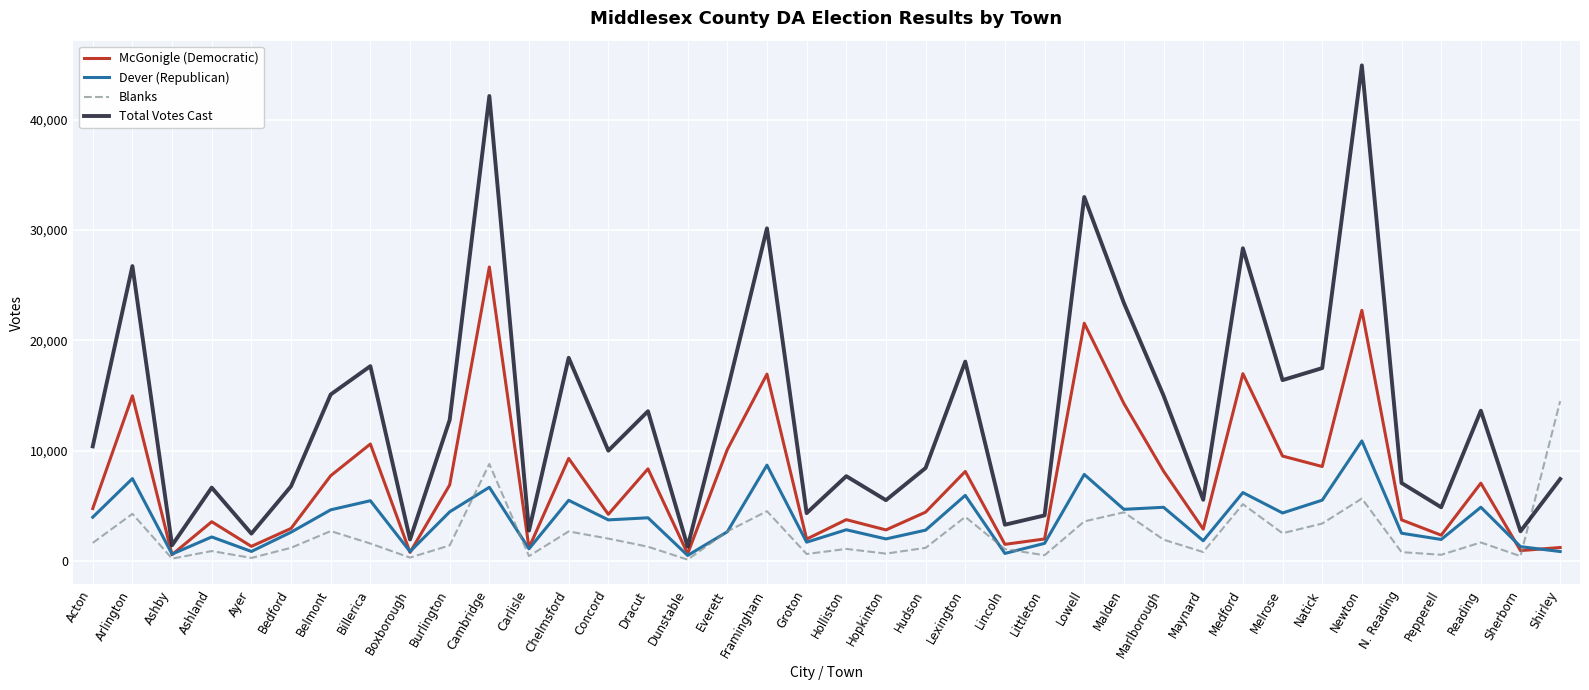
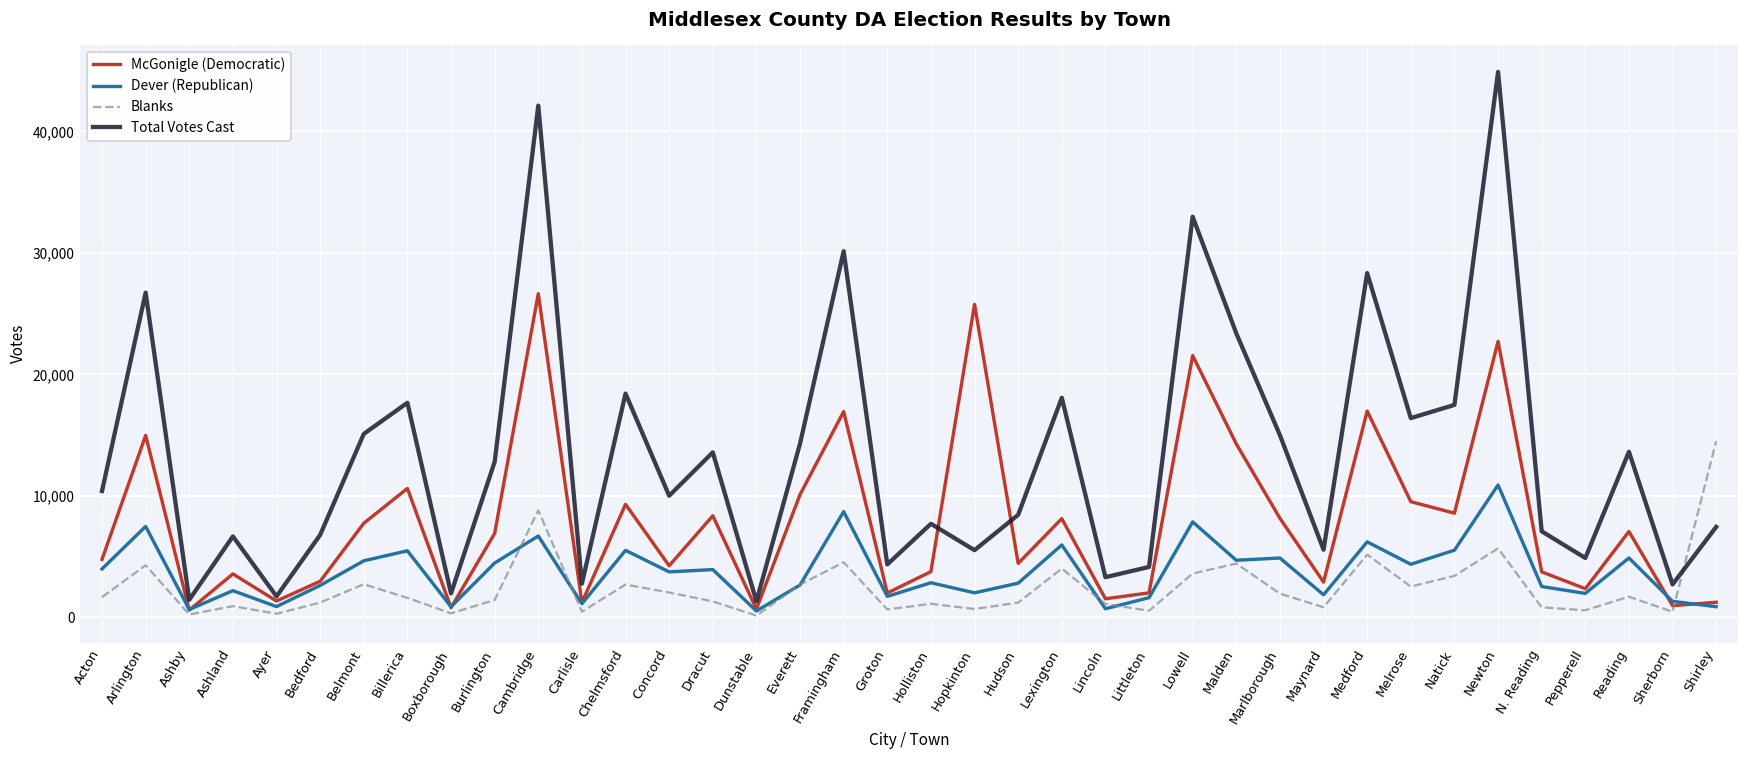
  {
    "McGonigle (Democratic)": {
      "Acton": "4,800",
      "Arlington": "15,000",
      "Ashland": "3,600",
      "Ayer": "1,300",
      "Bedford": "3,000",
      "Belmont": "7,700",
      "Billerica": "10,600",
      "Burlington": "6,900",
      "Cambridge": "26,600",
      "Chelmsford": "9,300",
      "Concord": "4,200",
      "Dracut": "8,400",
      "Everett": "10,100",
      "Framingham": "16,900",
      "Groton": "2,000",
      "Holliston": "3,800",
-     "Hopkinton": "2,800",
+     "Hopkinton": "25,800",
      "Hudson": "4,400",
      "Lexington": "8,100",
      "Lincoln": "1,500",
      "Littleton": "2,000",
      "Lowell": "21,500",
      "Malden": "14,300",
      "Marlborough": "8,100",
      "Maynard": "2,900",
      "Medford": "17,000",
      "Melrose": "9,500",
      "Natick": "8,600",
      "Newton": "22,700",
      "N. Reading": "3,700",
      "Pepperell": "2,300",
      "Reading": "7,100",
      "Sherborn": "900",
      "Shirley": "1,200"
    },
    "Dever (Republican)": {
      "Acton": "4,000",
      "Arlington": "7,500",
      "Ashland": "2,200",
      "Ayer": "900",
      "Bedford": "2,600",
      "Belmont": "4,600",
      "Billerica": "5,500",
      "Burlington": "4,500",
      "Cambridge": "6,700",
      "Chelmsford": "5,500",
      "Concord": "3,700",
      "Dracut": "3,900",
      "Framingham": "8,700",
      "Groton": "1,700",
      "Holliston": "2,800",
      "Hopkinton": "2,000",
      "Hudson": "2,800",
      "Lexington": "6,000",
      "Lincoln": "700",
      "Littleton": "1,600",
      "Lowell": "7,800",
      "Malden": "4,700",
      "Marlborough": "4,900",
      "Maynard": "1,800",
      "Medford": "6,200",
      "Melrose": "4,400",
      "Natick": "5,500",
      "Newton": "10,900",
      "N. Reading": "2,500",
      "Pepperell": "2,000",
      "Reading": "4,900",
      "Sherborn": "1,300",
      "Shirley": "900"
    },
    "Blanks": {
      "Acton": "1,600",
      "Arlington": "4,300",
      "Ashby": "200",
      "Ashland": "900",
      "Ayer": "300",
      "Bedford": "1,200",
      "Belmont": "2,700",
      "Billerica": "1,600",
      "Boxborough": "300",
      "Burlington": "1,400",
      "Cambridge": "8,800",
      "Carlisle": "500",
      "Chelmsford": "2,700",
      "Concord": "2,000",
      "Dracut": "1,300",
      "Dunstable": "100",
      "Framingham": "4,500",
      "Groton": "600",
      "Holliston": "1,100",
      "Hopkinton": "700",
      "Hudson": "1,200",
      "Lexington": "4,000",
      "Lincoln": "1,100",
      "Littleton": "500",
      "Lowell": "3,600",
      "Malden": "4,400",
      "Marlborough": "1,900",
      "Maynard": "800",
      "Medford": "5,200",
      "Melrose": "2,500",
      "Natick": "3,400",
      "Newton": "5,700",
      "N. Reading": "800",
      "Pepperell": "600",
      "Reading": "1,700",
      "Sherborn": "400",
      "Shirley": "14,500"
    },
    "Total Votes Cast": {
      "Acton": "10,400",
      "Arlington": "26,700",
      "Ashby": "1,400",
      "Ashland": "6,700",
-     "Ayer": "2,500",
+     "Ayer": "1,700",
      "Bedford": "6,800",
      "Belmont": "15,100",
      "Billerica": "17,700",
      "Boxborough": "2,000",
      "Burlington": "12,800",
      "Cambridge": "42,100",
      "Carlisle": "2,800",
      "Chelmsford": "18,400",
      "Concord": "10,000",
      "Dracut": "13,600",
      "Dunstable": "1,300",
-     "Everett": "15,400",
+     "Everett": "14,300",
      "Framingham": "30,100",
      "Groton": "4,300",
      "Holliston": "7,700",
      "Hopkinton": "5,500",
      "Hudson": "8,400",
      "Lexington": "18,100",
      "Lincoln": "3,300",
      "Littleton": "4,100",
      "Lowell": "33,000",
      "Malden": "23,400",
      "Marlborough": "15,000",
      "Maynard": "5,600",
      "Medford": "28,300",
      "Melrose": "16,400",
      "Natick": "17,500",
      "Newton": "44,900",
      "N. Reading": "7,100",
      "Pepperell": "4,900",
      "Reading": "13,600",
      "Sherborn": "2,700",
      "Shirley": "7,400"
    }
  }
